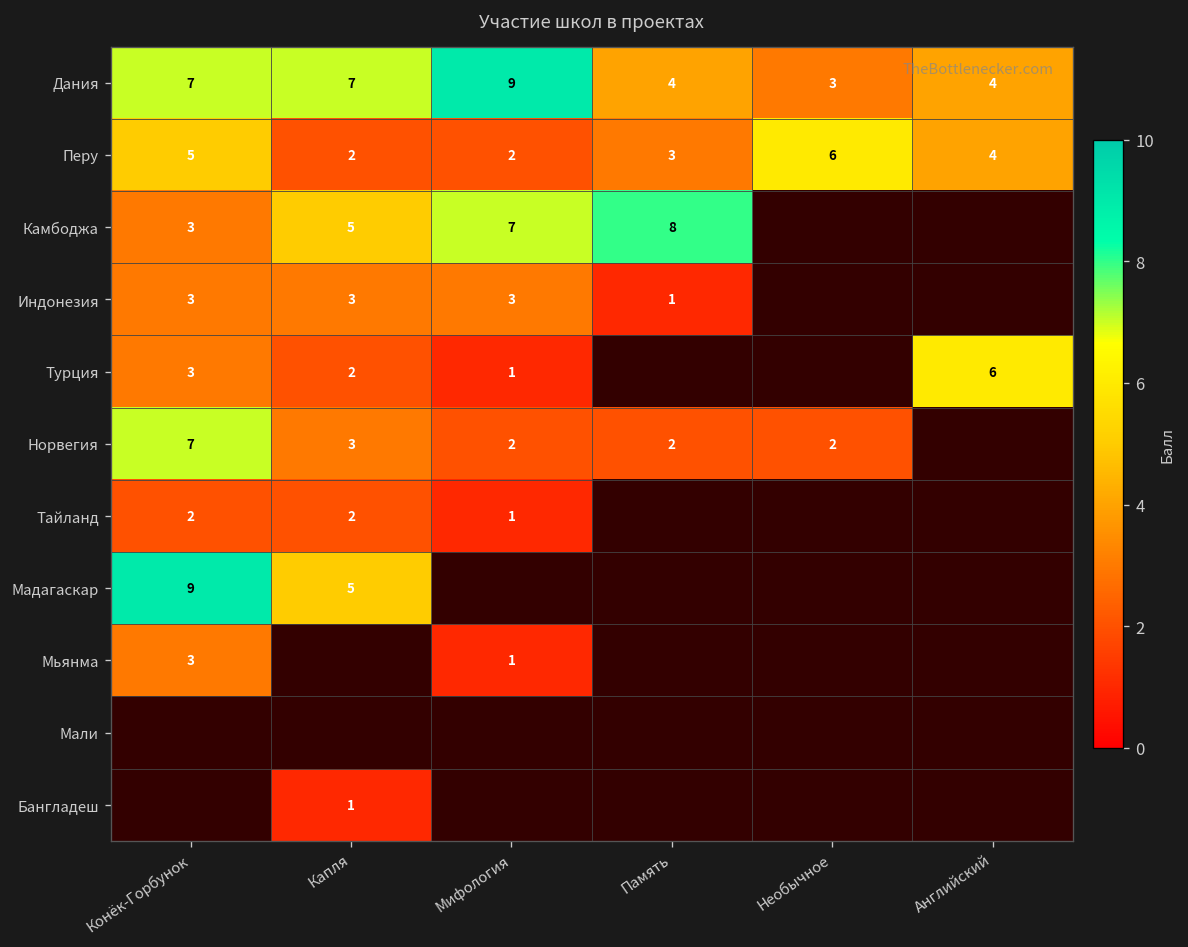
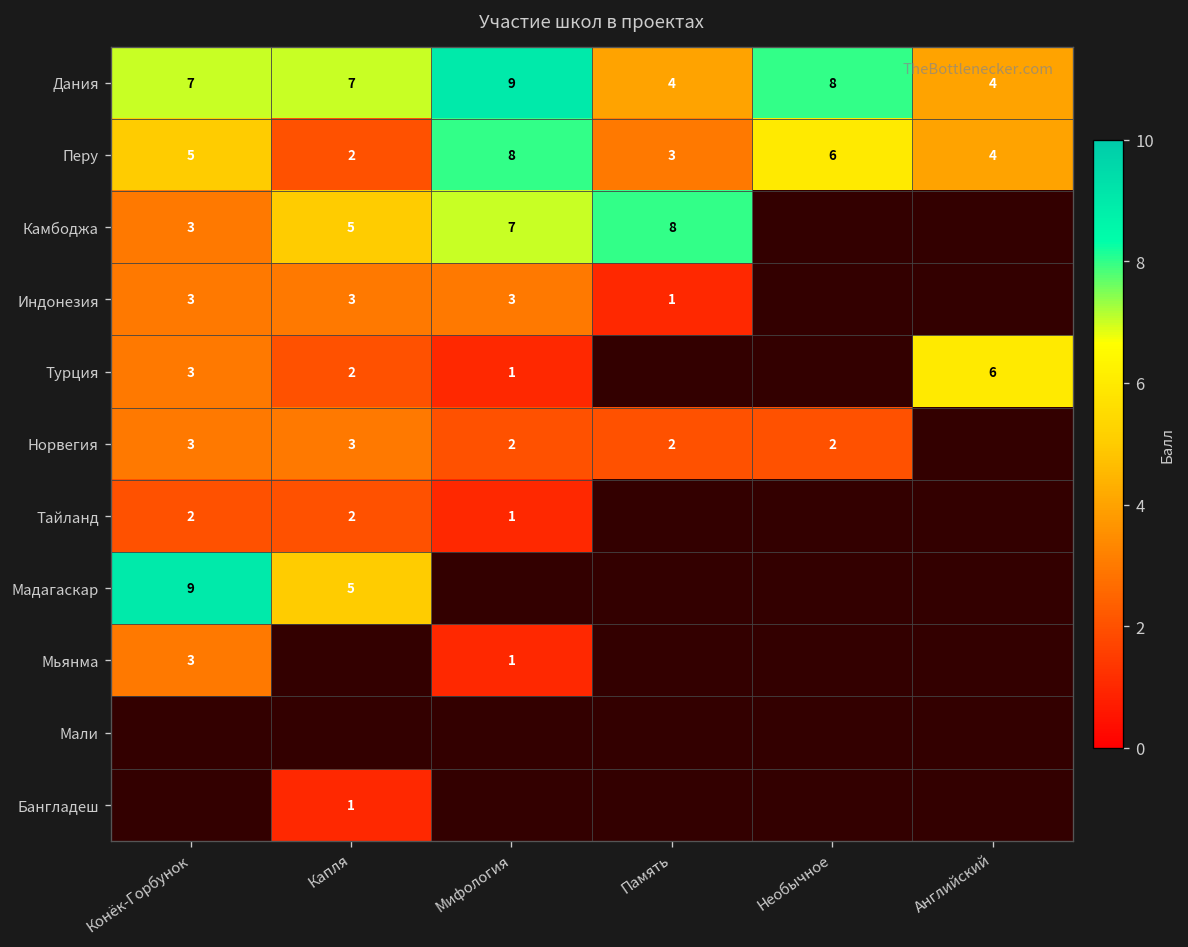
  {
    "Дания": {
      "Конёк-Горбунок": 7,
      "Капля": 7,
      "Мифология": 9,
      "Память": 4,
-     "Необычное": 3
+     "Необычное": 8
    },
    "Перу": {
      "Конёк-Горбунок": 5,
      "Капля": 2,
-     "Мифология": 2,
+     "Мифология": 8,
      "Память": 3,
      "Необычное": 6,
      "Английский": 4
    },
    "Камбоджа": {
      "Конёк-Горбунок": 3,
      "Капля": 5,
      "Мифология": 7,
      "Память": 8
    },
    "Индонезия": {
      "Конёк-Горбунок": 3,
      "Капля": 3,
      "Мифология": 3,
      "Память": 1
    },
    "Турция": {
      "Конёк-Горбунок": 3,
      "Капля": 2,
      "Мифология": 1,
      "Английский": 6
    },
    "Норвегия": {
-     "Конёк-Горбунок": 7,
+     "Конёк-Горбунок": 3,
      "Капля": 3,
      "Мифология": 2,
      "Память": 2,
      "Необычное": 2
    },
    "Тайланд": {
      "Конёк-Горбунок": 2,
      "Капля": 2,
      "Мифология": 1
    },
    "Мадагаскар": {
      "Конёк-Горбунок": 9,
      "Капля": 5
    },
    "Мьянма": {
      "Конёк-Горбунок": 3,
      "Мифология": 1
    },
    "Бангладеш": {
      "Капля": 1
    }
  }
